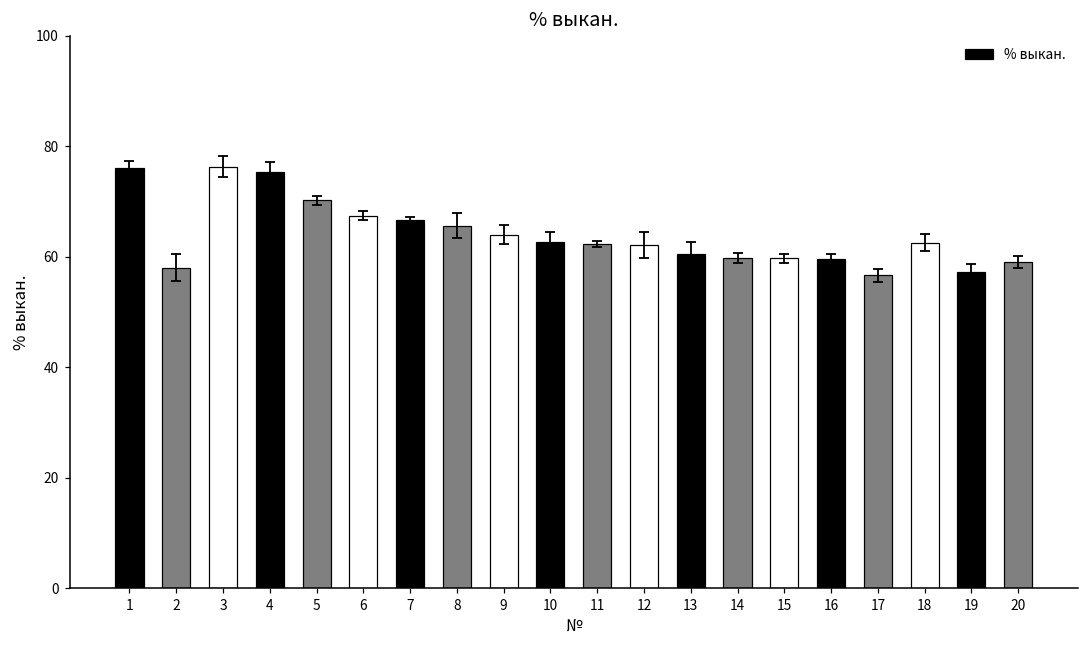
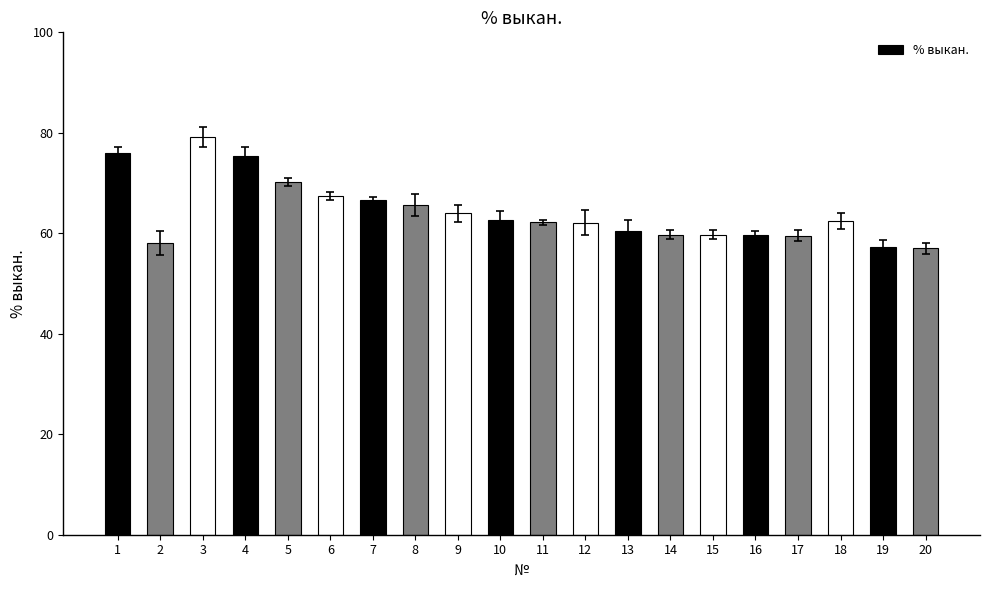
  {
    "% выкан.": {
      "1": 76,
      "2": 58,
-     "3": 76,
+     "3": 79,
      "4": 75,
      "5": 70,
      "6": 67,
      "7": 67,
      "8": 66,
      "9": 64,
      "10": 63,
      "11": 62,
      "12": 62,
      "13": 60,
      "14": 60,
      "15": 60,
      "16": 60,
-     "17": 57,
+     "17": 60,
      "18": 63,
      "19": 57,
-     "20": 59
+     "20": 57
    }
  }
